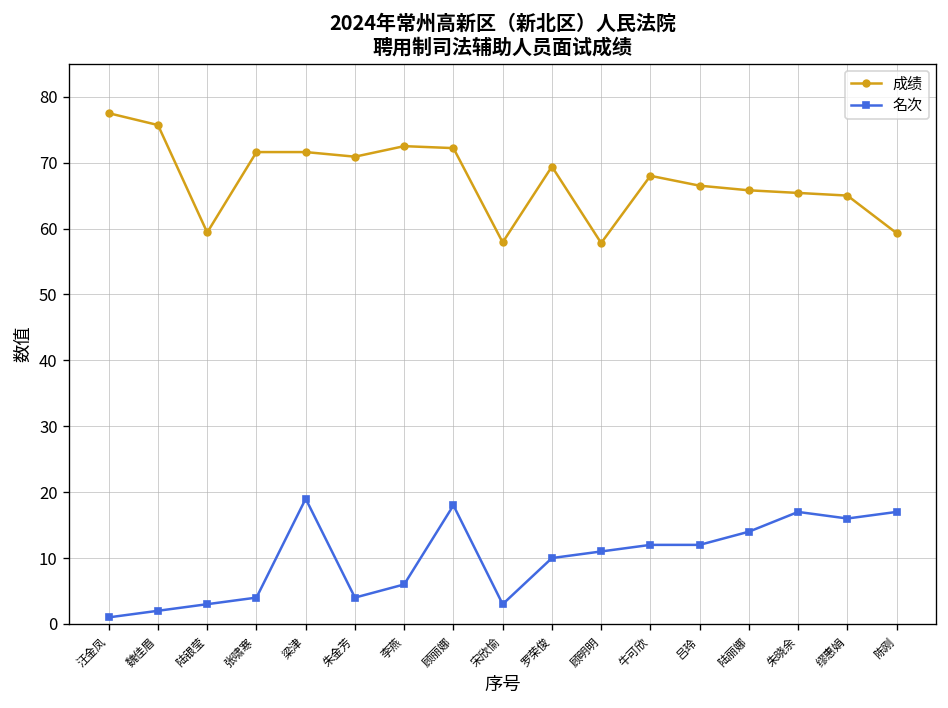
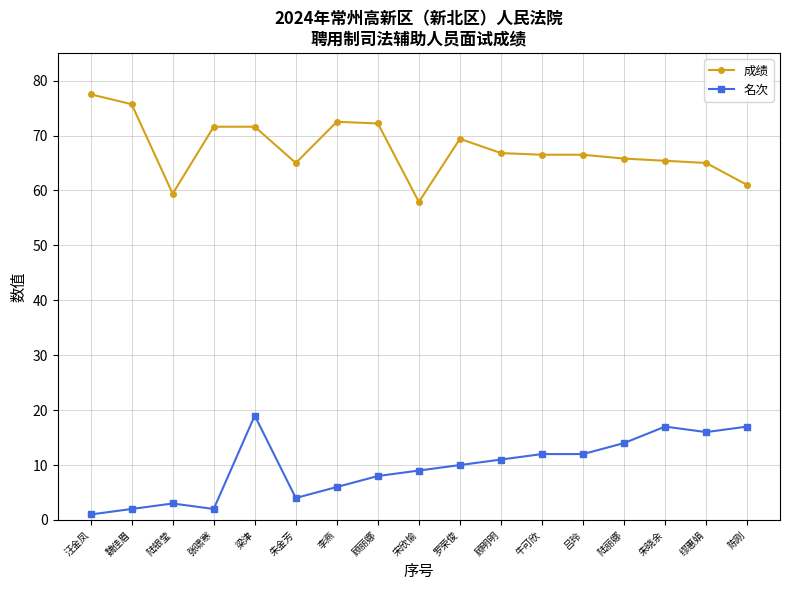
  {
    "成绩": {
      "汪金凤": 78,
      "魏佳眉": 76,
      "陆银莹": 59,
      "张啸寒": 72,
      "梁津": 72,
-     "朱金芳": 71,
+     "朱金芳": 65,
      "李燕": 73,
      "顾丽娜": 72,
      "宋欣愉": 58,
      "罗荣俊": 69,
-     "顾明明": 58,
-     "牛可欣": 68,
+     "顾明明": 67,
+     "牛可欣": 67,
      "吕玲": 67,
      "陆丽娜": 66,
      "朱晓余": 65,
      "缪惠娟": 65,
-     "陈刚": 59
+     "陈刚": 61
    },
    "名次": {
      "汪金凤": 1,
      "魏佳眉": 2,
      "陆银莹": 3,
-     "张啸寒": 4,
+     "张啸寒": 2,
      "梁津": 19,
      "朱金芳": 4,
      "李燕": 6,
-     "顾丽娜": 18,
-     "宋欣愉": 3,
+     "顾丽娜": 8,
+     "宋欣愉": 9,
      "罗荣俊": 10,
      "顾明明": 11,
      "牛可欣": 12,
      "吕玲": 12,
      "陆丽娜": 14,
      "朱晓余": 17,
      "缪惠娟": 16,
      "陈刚": 17
    }
  }
